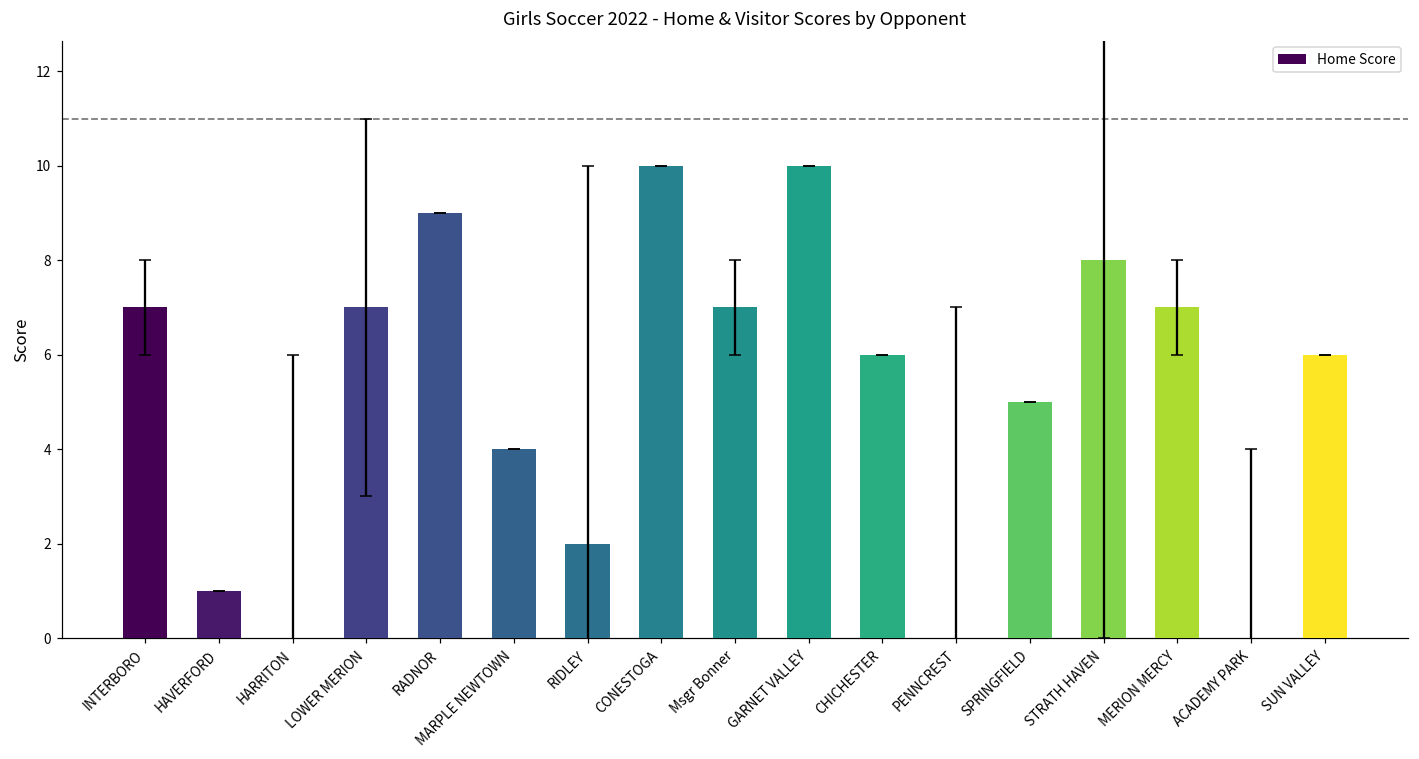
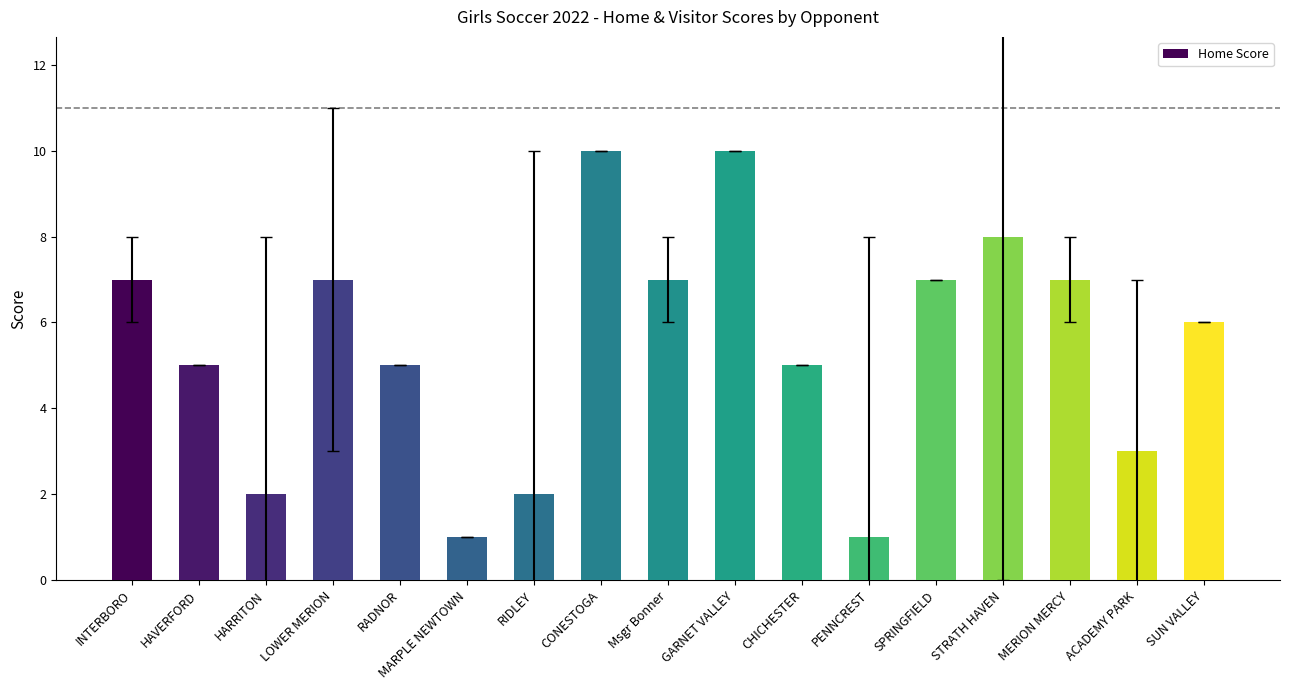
  {
    "Home Score": {
      "INTERBORO": 7,
-     "HAVERFORD": 1,
-     "HARRITON": 0,
+     "HAVERFORD": 5,
+     "HARRITON": 2,
      "LOWER MERION": 7,
-     "RADNOR": 9,
-     "MARPLE NEWTOWN": 4,
+     "RADNOR": 5,
+     "MARPLE NEWTOWN": 1,
      "RIDLEY": 2,
      "CONESTOGA": 10,
      "Msgr Bonner": 7,
      "GARNET VALLEY": 10,
-     "CHICHESTER": 6,
-     "PENNCREST": 0,
-     "SPRINGFIELD": 5,
+     "CHICHESTER": 5,
+     "PENNCREST": 1,
+     "SPRINGFIELD": 7,
      "STRATH HAVEN": 8,
      "MERION MERCY": 7,
-     "ACADEMY PARK": 0,
+     "ACADEMY PARK": 3,
      "SUN VALLEY": 6
    }
  }
